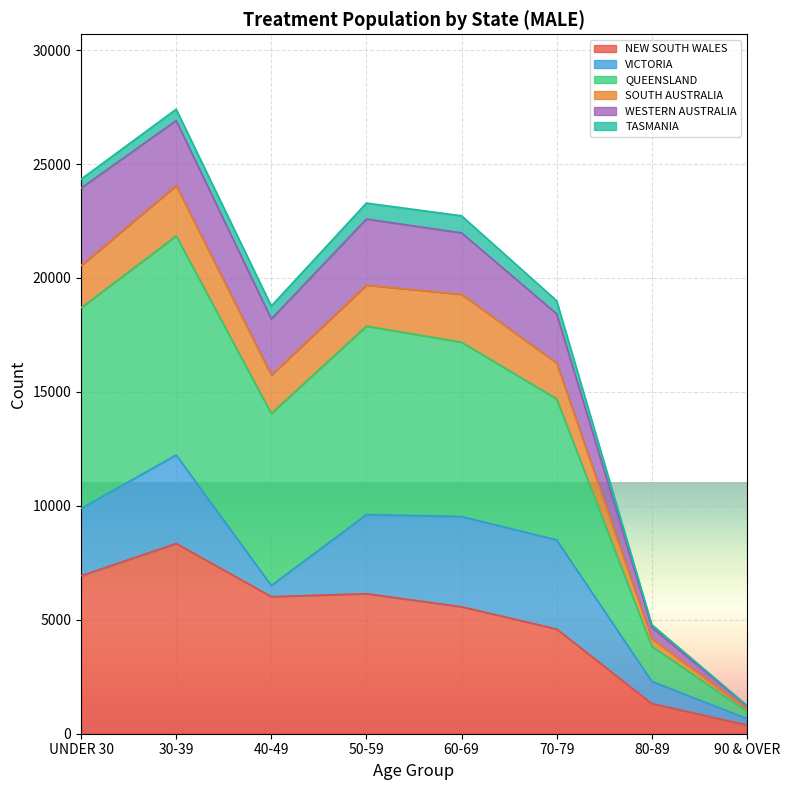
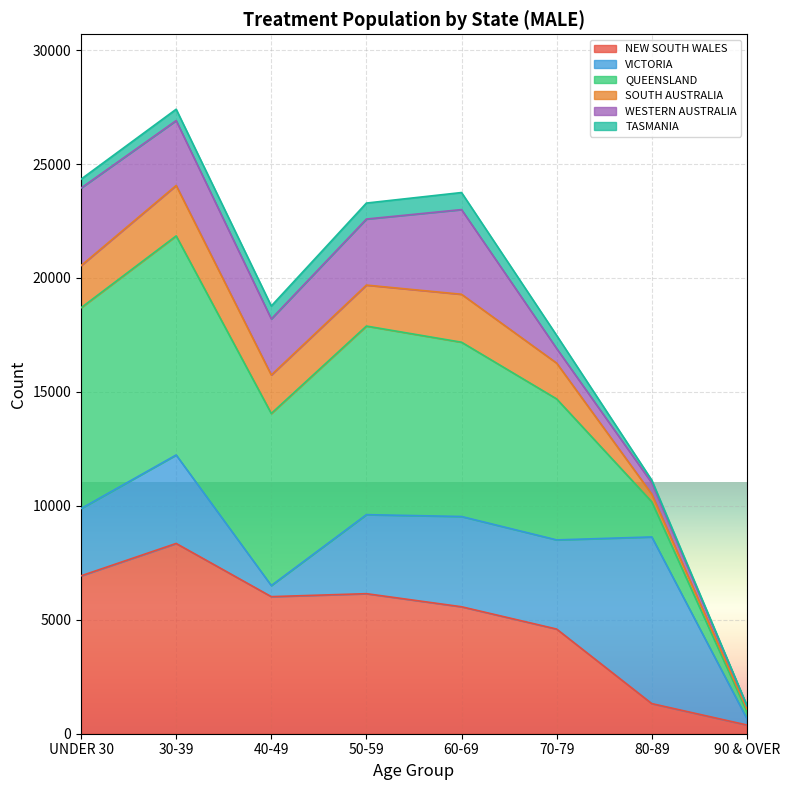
  {
    "VICTORIA": {
      "UNDER 30": 3000,
      "30-39": 3900,
      "40-49": 500,
      "50-59": 3500,
      "60-69": 4000,
      "70-79": 3900,
-     "80-89": 1000,
+     "80-89": 7300,
      "90 & OVER": 300
    },
    "WESTERN AUSTRALIA": {
      "UNDER 30": 3400,
      "30-39": 2800,
      "40-49": 2500,
      "50-59": 2900,
-     "60-69": 2700,
-     "70-79": 2200,
+     "60-69": 3700,
+     "70-79": 600,
      "80-89": 500
    }
  }
